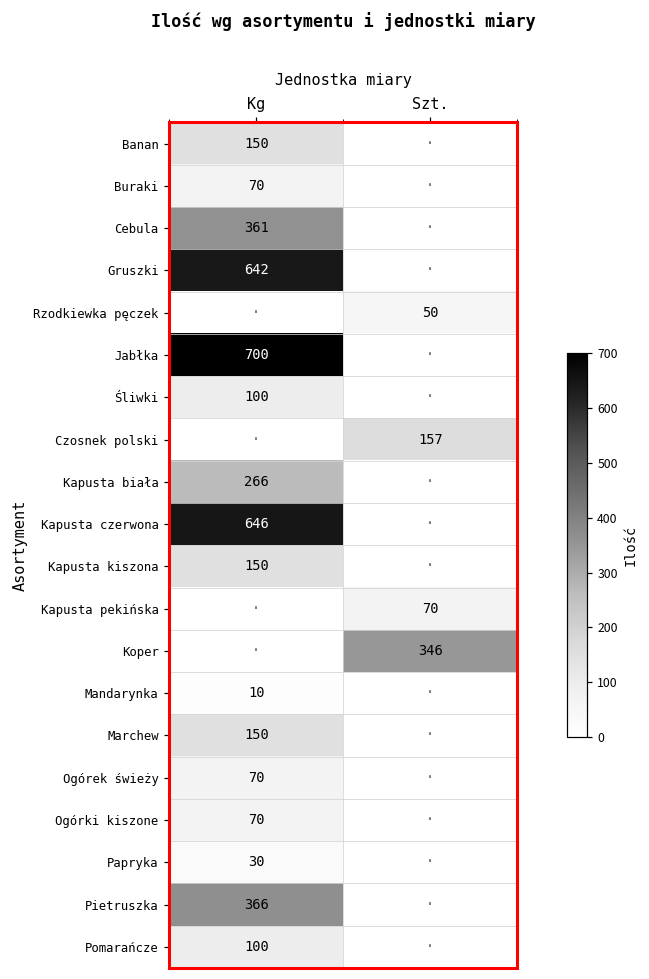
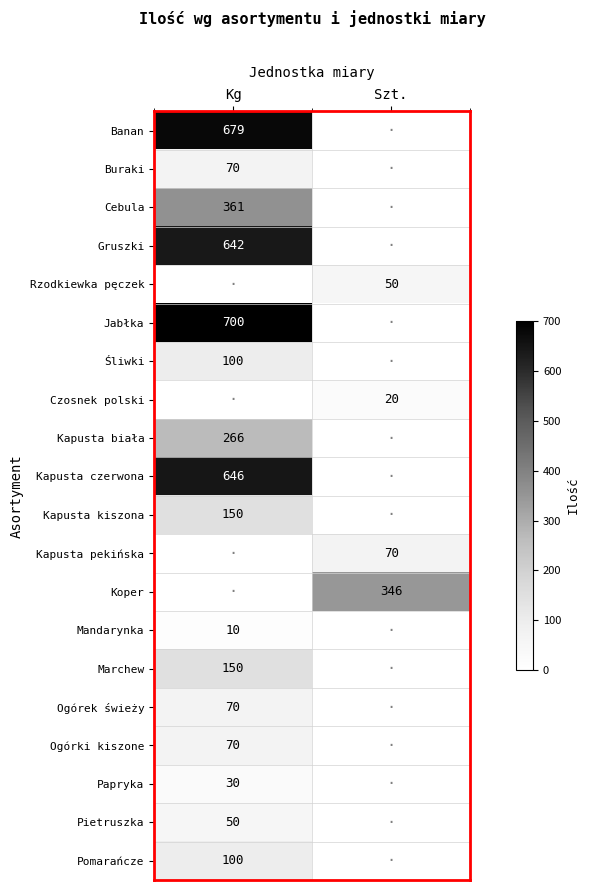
  {
    "Banan": {
-     "Kg": 150
+     "Kg": 679
    },
    "Buraki": {
      "Kg": 70
    },
    "Cebula": {
      "Kg": 361
    },
    "Gruszki": {
      "Kg": 642
    },
    "Rzodkiewka pęczek": {
      "Szt.": 50
    },
    "Jabłka": {
      "Kg": 700
    },
    "Śliwki": {
      "Kg": 100
    },
    "Czosnek polski": {
-     "Szt.": 157
+     "Szt.": 20
    },
    "Kapusta biała": {
      "Kg": 266
    },
    "Kapusta czerwona": {
      "Kg": 646
    },
    "Kapusta kiszona": {
      "Kg": 150
    },
    "Kapusta pekińska": {
      "Szt.": 70
    },
    "Koper": {
      "Szt.": 346
    },
    "Mandarynka": {
      "Kg": 10
    },
    "Marchew": {
      "Kg": 150
    },
    "Ogórek świeży": {
      "Kg": 70
    },
    "Ogórki kiszone": {
      "Kg": 70
    },
    "Papryka": {
      "Kg": 30
    },
    "Pietruszka": {
-     "Kg": 366
+     "Kg": 50
    },
    "Pomarańcze": {
      "Kg": 100
    }
  }
